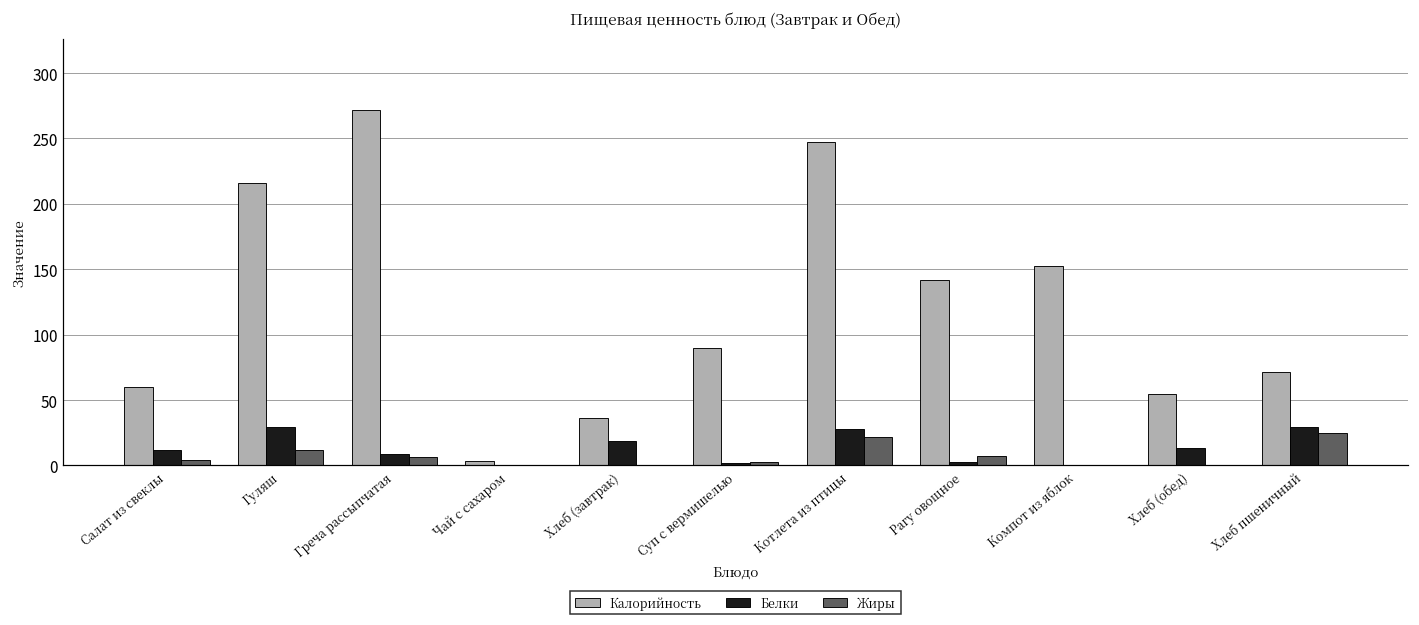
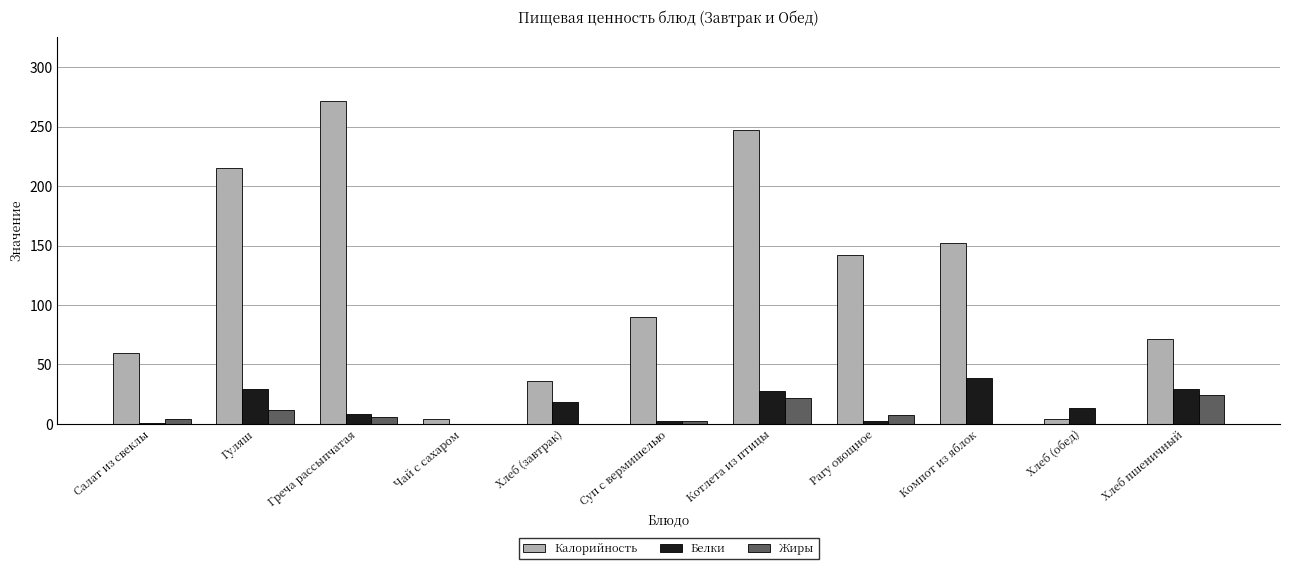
  {
    "Калорийность": {
      "Салат из свеклы": 60,
      "Гуляш": 216,
      "Греча рассыпчатая": 271,
      "Чай с сахаром": 4,
      "Хлеб (завтрак)": 36,
      "Суп с вермишелью": 90,
      "Котлета из птицы": 247,
      "Рагу овощное": 142,
      "Компот из яблок": 152,
-     "Хлеб (обед)": 54,
+     "Хлеб (обед)": 4,
      "Хлеб пшеничный": 71
    },
    "Белки": {
-     "Салат из свеклы": 12,
+     "Салат из свеклы": 1,
      "Гуляш": 30,
      "Греча рассыпчатая": 9,
      "Хлеб (завтрак)": 18,
      "Суп с вермишелью": 2,
      "Котлета из птицы": 28,
      "Рагу овощное": 2,
-     "Компот из яблок": 0,
+     "Компот из яблок": 38,
      "Хлеб (обед)": 13,
      "Хлеб пшеничный": 29
    },
    "Жиры": {
      "Салат из свеклы": 4,
      "Гуляш": 12,
      "Греча рассыпчатая": 6,
      "Суп с вермишелью": 2,
      "Котлета из птицы": 22,
      "Рагу овощное": 7,
      "Хлеб пшеничный": 25
    }
  }
